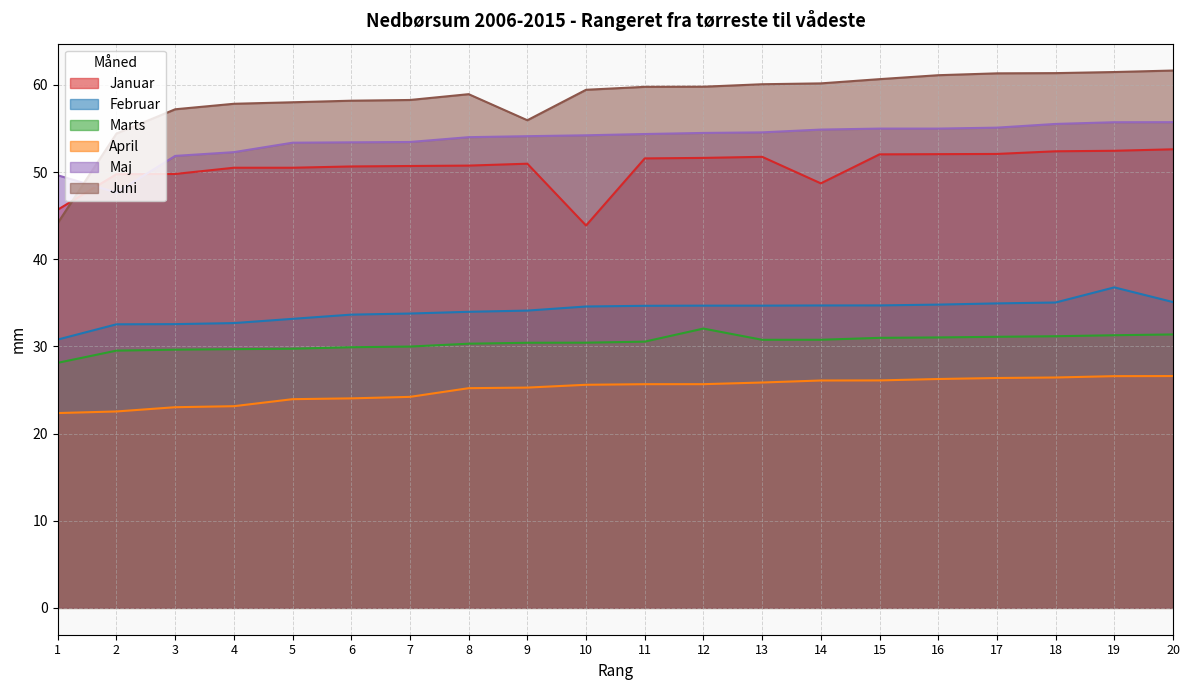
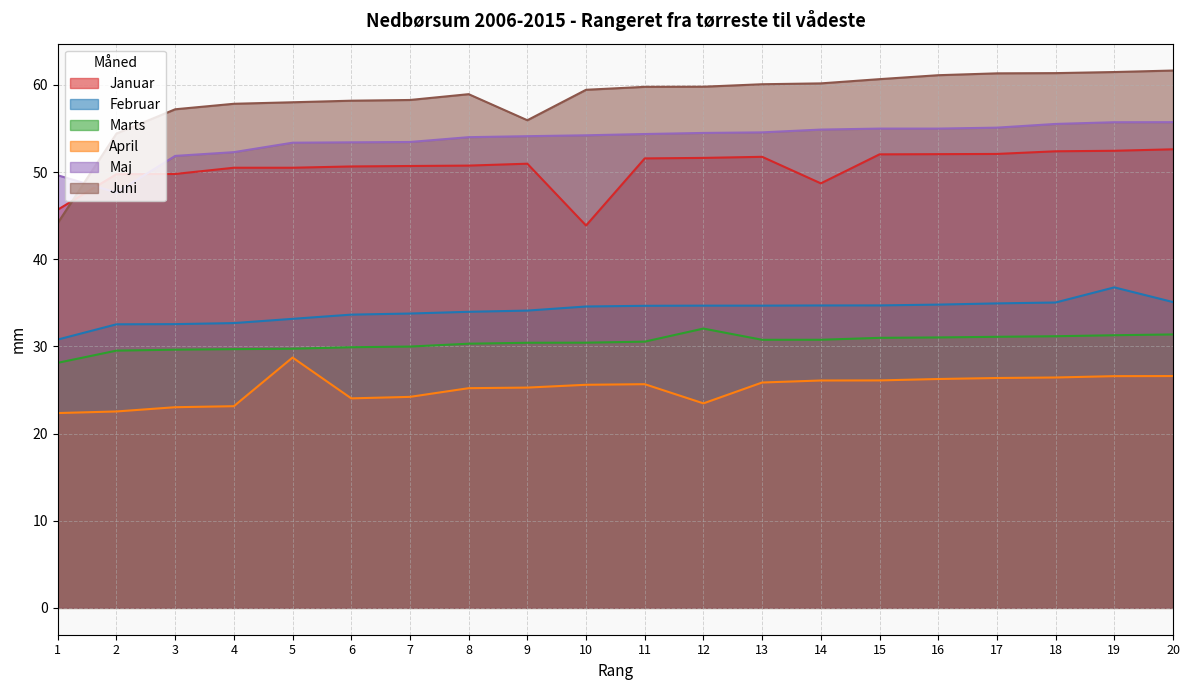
  {
    "Januar": {
      "1": 46,
      "3": 50,
      "4": 50,
      "5": 50,
      "6": 51,
      "7": 51,
      "8": 51,
      "9": 51,
      "10": 44,
      "11": 52,
      "12": 52,
      "13": 52,
      "14": 49,
      "15": 52,
      "16": 52,
      "17": 52,
      "18": 52,
      "19": 52,
      "20": 53
    },
    "Februar": {
      "1": 31,
      "2": 33,
      "3": 33,
      "4": 33,
      "5": 33,
      "6": 34,
      "7": 34,
      "8": 34,
      "9": 34,
      "10": 35,
      "11": 35,
      "12": 35,
      "13": 35,
      "14": 35,
      "15": 35,
      "16": 35,
      "17": 35,
      "18": 35,
      "19": 37,
      "20": 35
    },
    "Marts": {
      "1": 28,
      "2": 30,
      "3": 30,
      "4": 30,
      "5": 30,
      "6": 30,
      "7": 30,
      "8": 30,
      "9": 30,
      "10": 30,
      "11": 31,
      "12": 32,
      "13": 31,
      "14": 31,
      "15": 31,
      "16": 31,
      "17": 31,
      "18": 31,
      "19": 31,
      "20": 31
    },
    "April": {
      "1": 22,
      "2": 23,
      "3": 23,
      "4": 23,
-     "5": 24,
+     "5": 29,
      "6": 24,
      "7": 24,
      "8": 25,
      "9": 25,
      "10": 26,
      "11": 26,
-     "12": 26,
+     "12": 23,
      "13": 26,
      "14": 26,
      "15": 26,
      "16": 26,
      "17": 26,
      "18": 26,
      "19": 27,
      "20": 27
    },
    "Maj": {
      "1": 50,
      "3": 52,
      "4": 52,
      "5": 53,
      "6": 53,
      "7": 53,
      "8": 54,
      "9": 54,
      "10": 54,
      "11": 54,
      "12": 54,
      "13": 55,
      "14": 55,
      "15": 55,
      "16": 55,
      "17": 55,
      "18": 56,
      "19": 56,
      "20": 56
    },
    "Juni": {
      "1": 44,
      "3": 57,
      "4": 58,
      "5": 58,
      "6": 58,
      "7": 58,
      "8": 59,
      "9": 56,
      "10": 59,
      "11": 60,
      "12": 60,
      "13": 60,
      "14": 60,
      "15": 61,
      "16": 61,
      "17": 61,
      "18": 61,
      "19": 61,
      "20": 62
    }
  }
